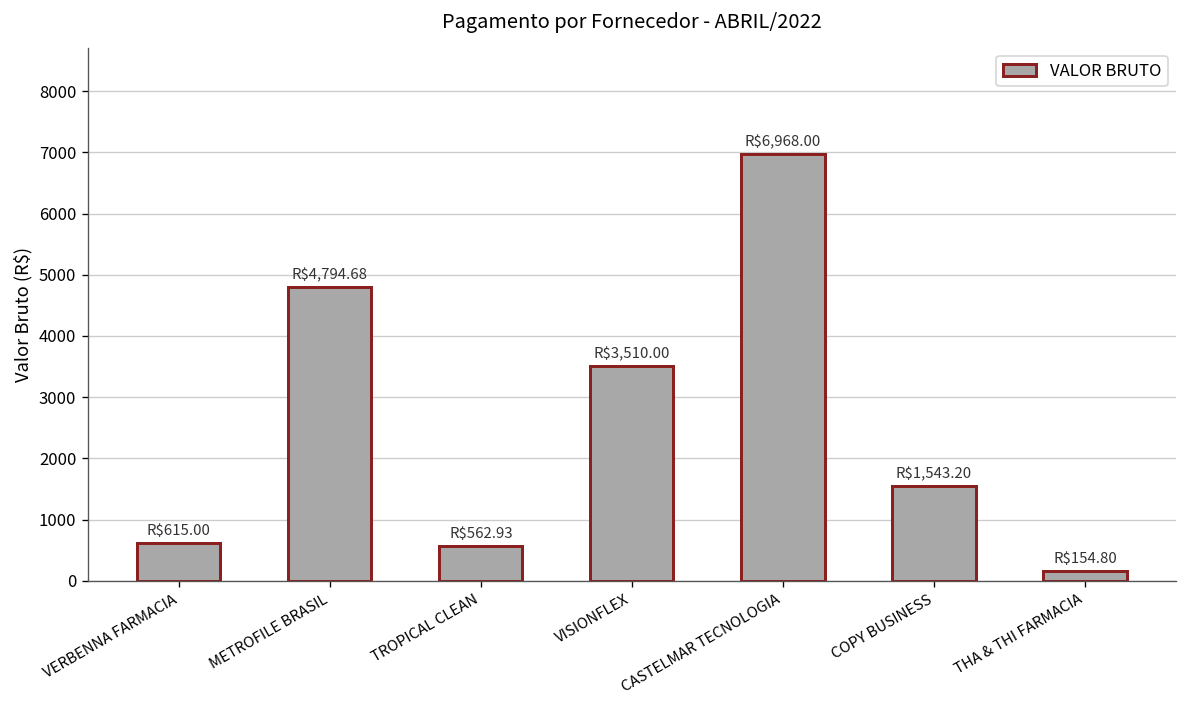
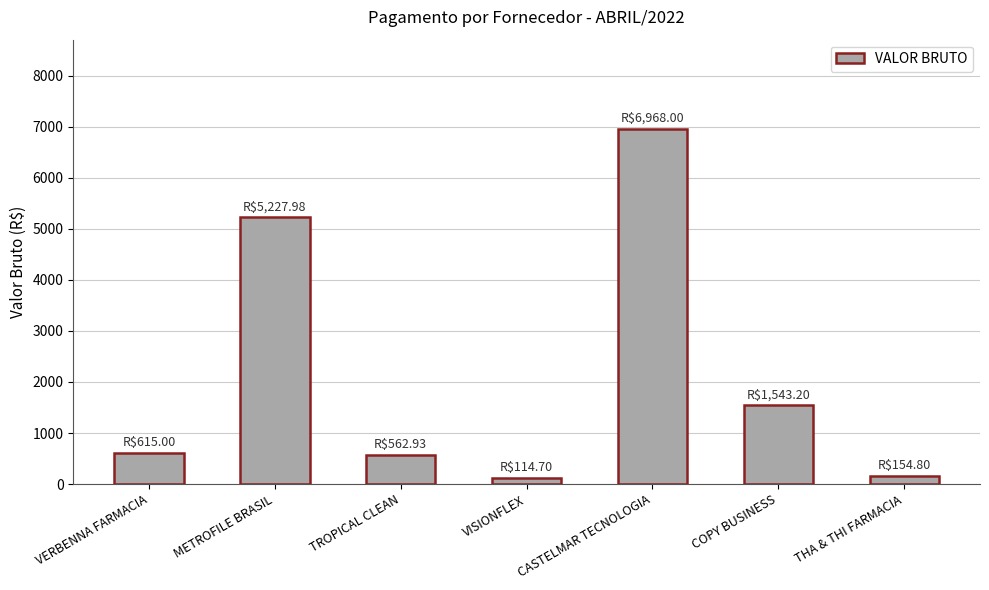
  {
    "VERBENNA FARMACIA": "$615.00",
-   "METROFILE BRASIL": "$4,794.68",
+   "METROFILE BRASIL": "$5,227.98",
    "TROPICAL CLEAN": "$562.93",
-   "VISIONFLEX": "$3,510.00",
+   "VISIONFLEX": "$114.70",
    "CASTELMAR TECNOLOGIA": "$6,968.00",
    "COPY BUSINESS": "$1,543.20",
    "THA & THI FARMACIA": "$154.80"
  }
